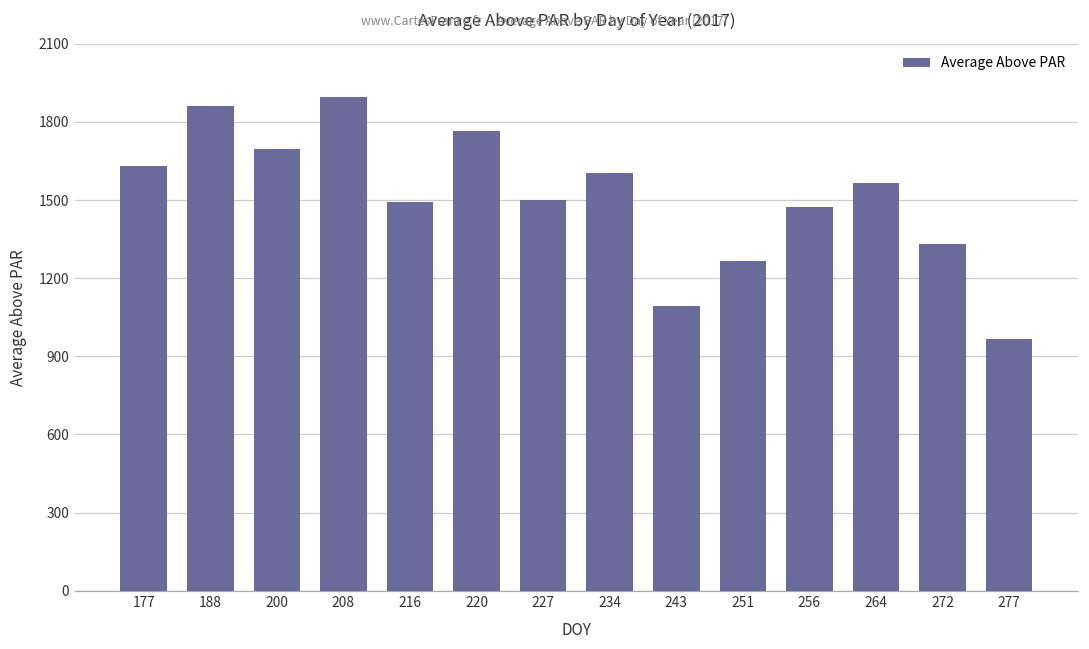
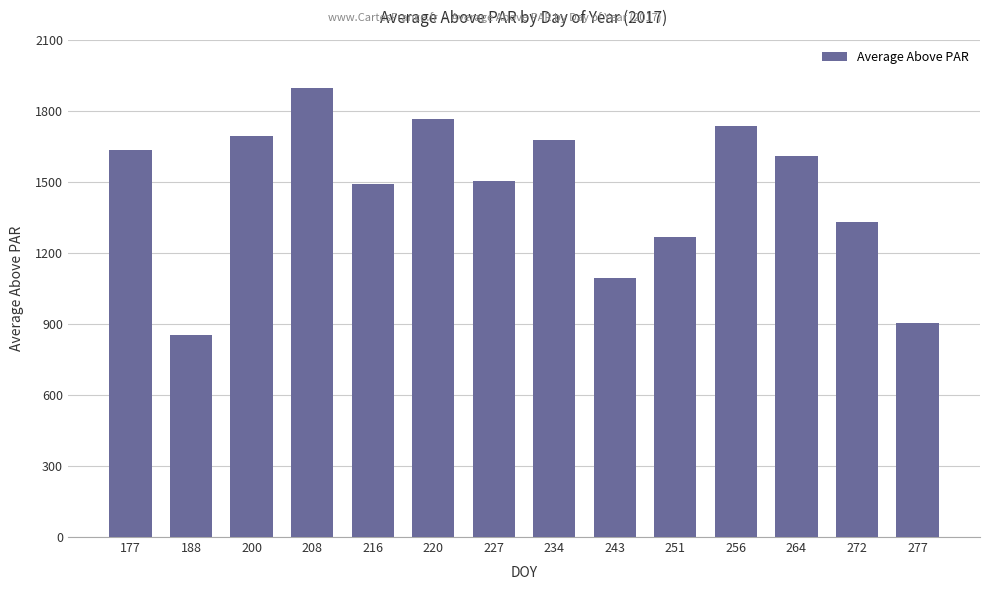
  {
    "177": 1630,
-   "188": 1860,
+   "188": 850,
    "200": 1690,
    "208": 1900,
    "216": 1490,
    "220": 1770,
    "227": 1500,
-   "234": 1610,
+   "234": 1680,
    "243": 1090,
    "251": 1270,
-   "256": 1470,
-   "264": 1570,
+   "256": 1740,
+   "264": 1610,
    "272": 1330,
-   "277": 970
+   "277": 900
  }
